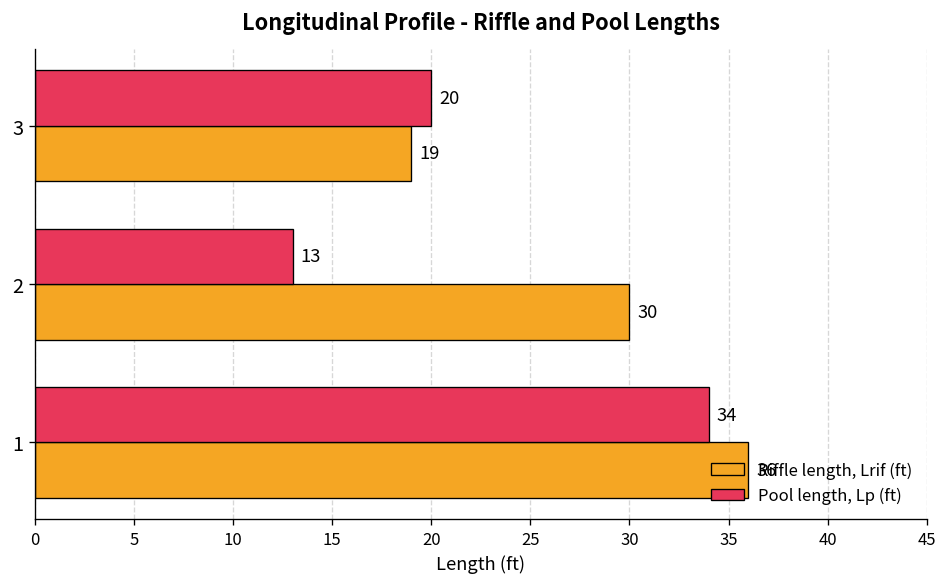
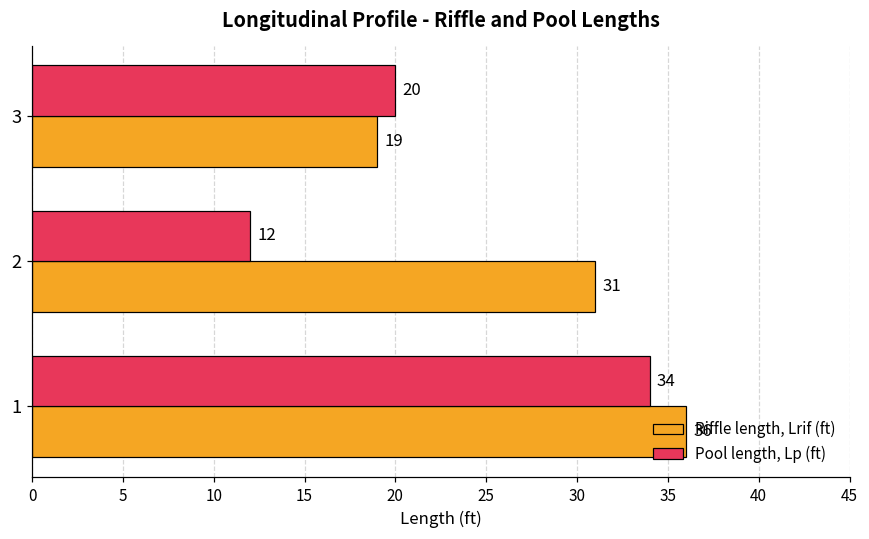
  {
    "Riffle length, Lrif (ft)": {
      "3": 19,
-     "2": 30,
+     "2": 31,
      "1": 36
    },
    "Pool length, Lp (ft)": {
      "3": 20,
-     "2": 13,
+     "2": 12,
      "1": 34
    }
  }
